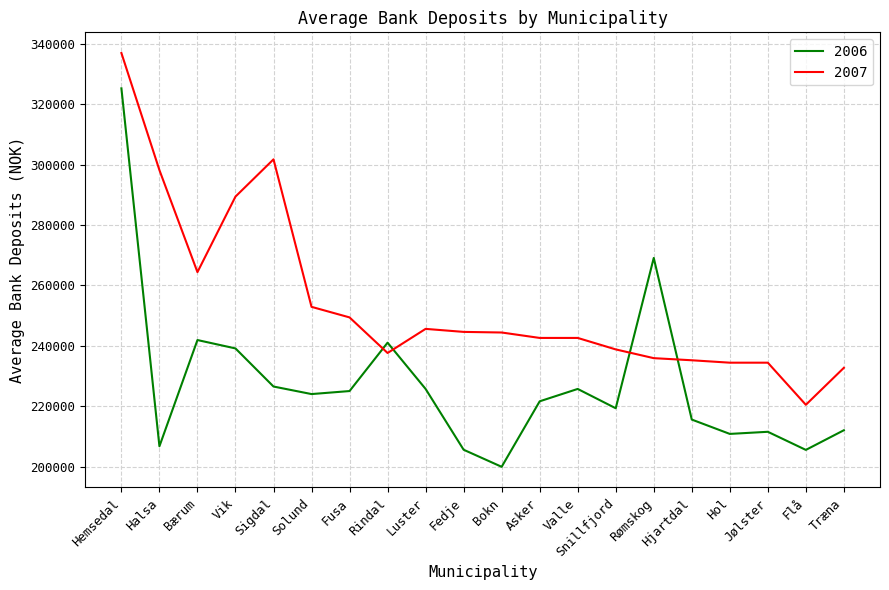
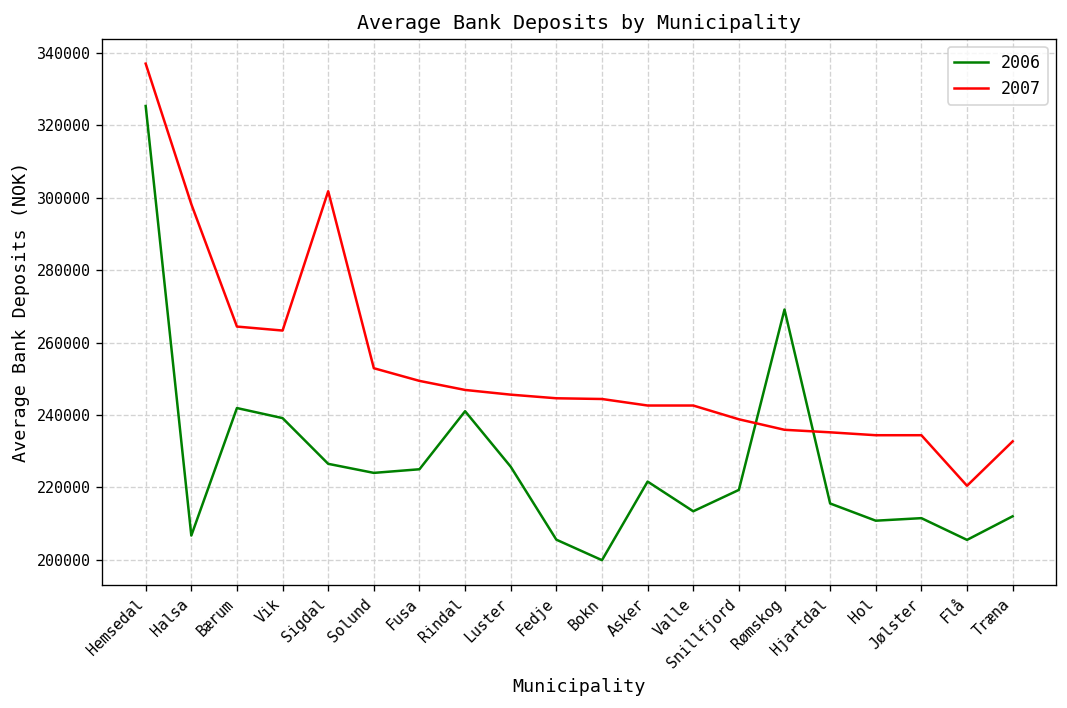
  {
    "2006": {
      "Hemsedal": 325000,
      "Halsa": 207000,
      "Bærum": 242000,
      "Vik": 239000,
      "Sigdal": 227000,
      "Solund": 224000,
      "Fusa": 225000,
      "Rindal": 241000,
      "Luster": 226000,
      "Fedje": 206000,
      "Bokn": 200000,
      "Asker": 222000,
-     "Valle": 226000,
+     "Valle": 213000,
      "Snillfjord": 219000,
      "Rømskog": 269000,
      "Hjartdal": 216000,
      "Hol": 211000,
      "Jølster": 212000,
      "Flå": 206000,
      "Træna": 212000
    },
    "2007": {
      "Hemsedal": 337000,
      "Halsa": 298000,
      "Bærum": 264000,
-     "Vik": 289000,
+     "Vik": 263000,
      "Sigdal": 302000,
      "Solund": 253000,
      "Fusa": 249000,
-     "Rindal": 238000,
+     "Rindal": 247000,
      "Luster": 246000,
      "Fedje": 245000,
      "Bokn": 244000,
      "Asker": 243000,
      "Valle": 243000,
      "Snillfjord": 239000,
      "Rømskog": 236000,
      "Hjartdal": 235000,
      "Hol": 234000,
      "Jølster": 234000,
      "Flå": 220000,
      "Træna": 233000
    }
  }
